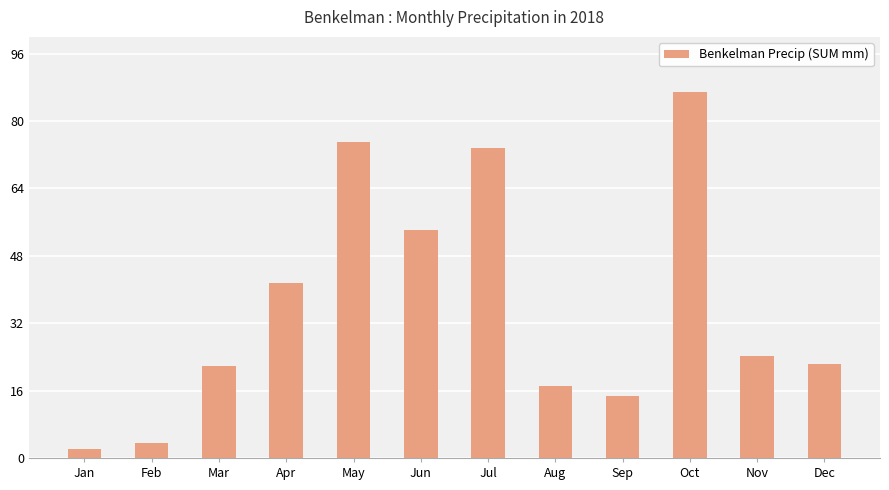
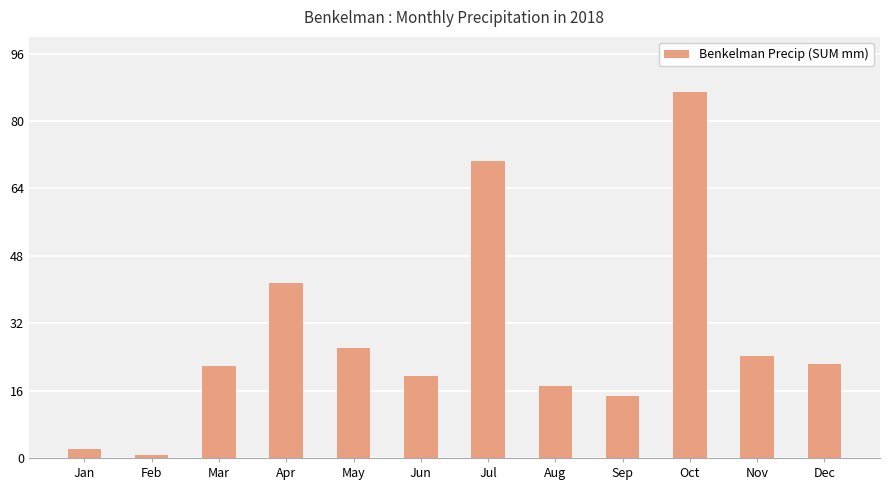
  {
    "Jan": 2,
-   "Feb": 4,
+   "Feb": 1,
    "Mar": 22,
    "Apr": 42,
-   "May": 75,
-   "Jun": 54,
-   "Jul": 74,
+   "May": 26,
+   "Jun": 20,
+   "Jul": 71,
    "Aug": 17,
    "Sep": 15,
    "Oct": 87,
    "Nov": 24,
    "Dec": 22
  }
